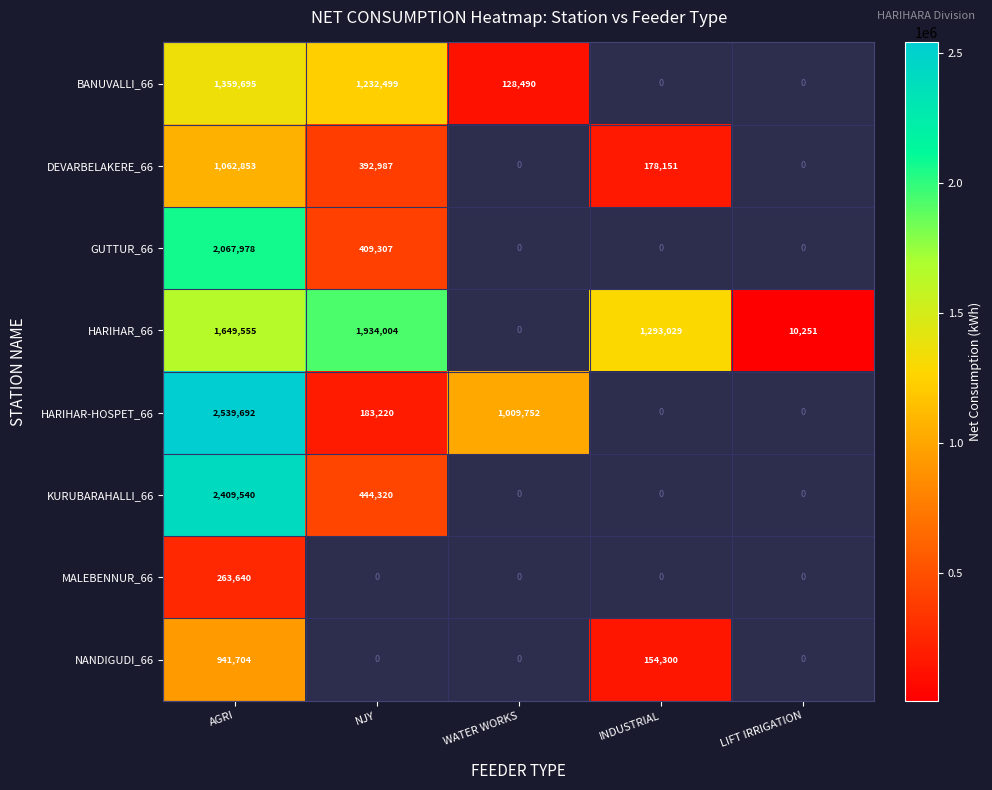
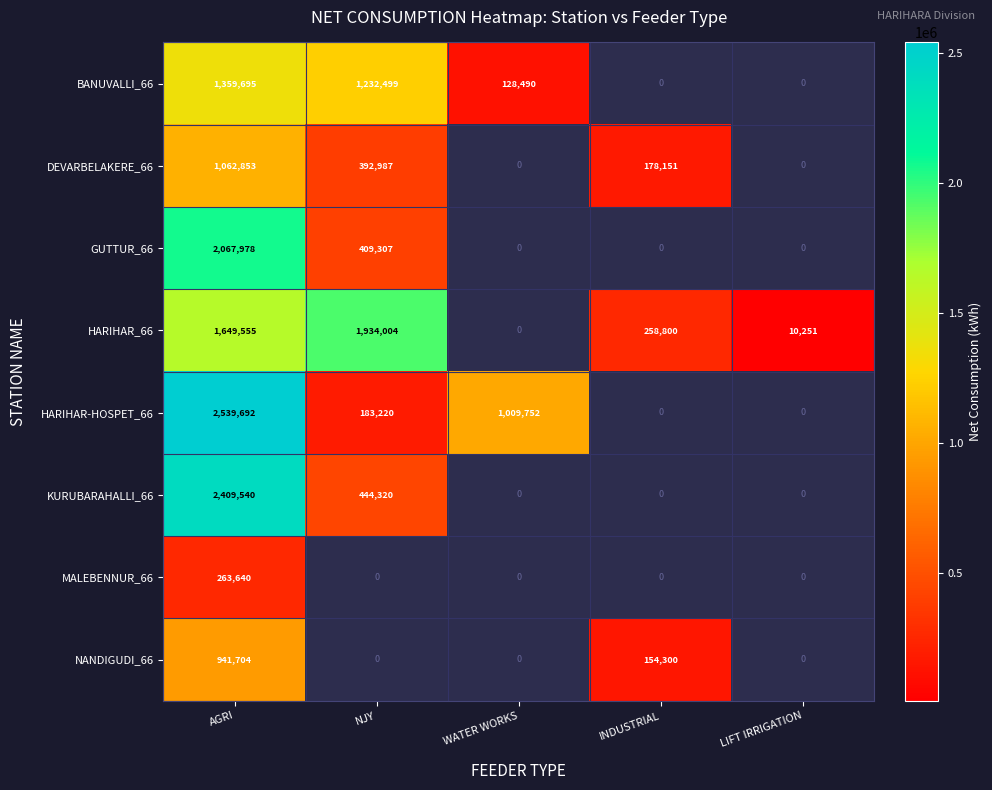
  {
    "BANUVALLI_66": {
      "AGRI": "1,359,695",
      "NJY": "1,232,499",
      "WATER WORKS": "128,490"
    },
    "DEVARBELAKERE_66": {
      "AGRI": "1,062,853",
      "NJY": "392,987",
      "INDUSTRIAL": "178,151"
    },
    "GUTTUR_66": {
      "AGRI": "2,067,978",
      "NJY": "409,307"
    },
    "HARIHAR_66": {
      "AGRI": "1,649,555",
      "NJY": "1,934,004",
-     "INDUSTRIAL": "1,293,029",
+     "INDUSTRIAL": "258,800",
      "LIFT IRRIGATION": "10,251"
    },
    "HARIHAR-HOSPET_66": {
      "AGRI": "2,539,692",
      "NJY": "183,220",
      "WATER WORKS": "1,009,752"
    },
    "KURUBARAHALLI_66": {
      "AGRI": "2,409,540",
      "NJY": "444,320"
    },
    "MALEBENNUR_66": {
      "AGRI": "263,640"
    },
    "NANDIGUDI_66": {
      "AGRI": "941,704",
      "INDUSTRIAL": "154,300"
    }
  }
